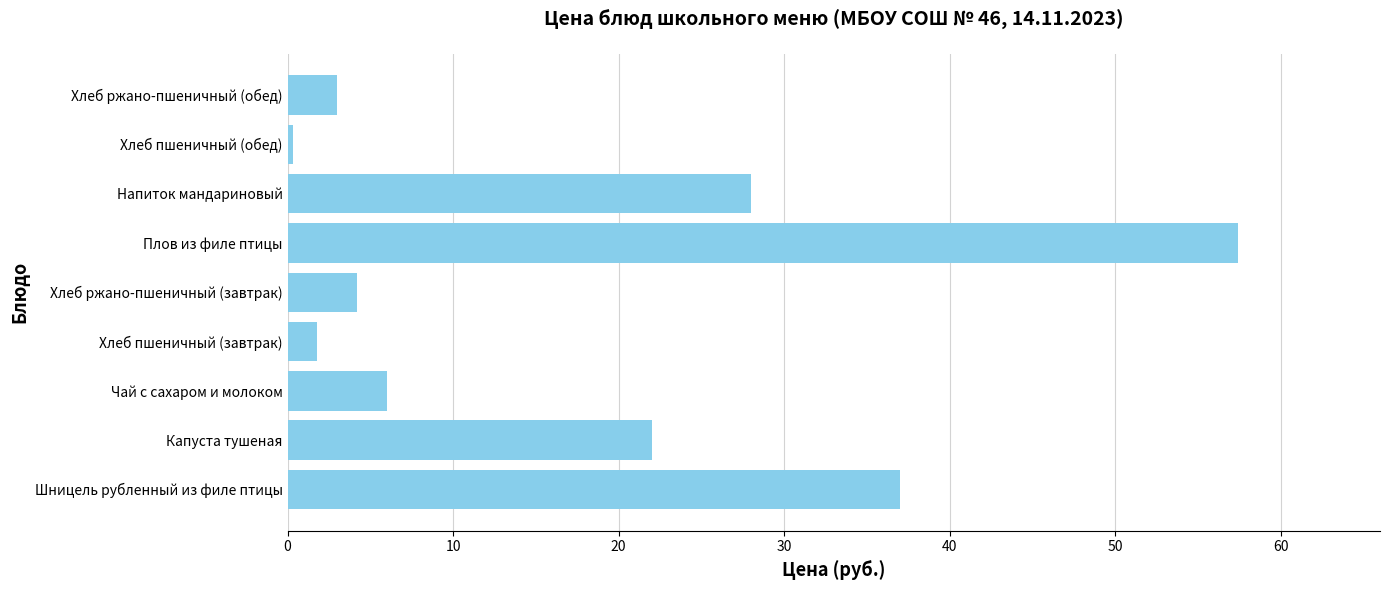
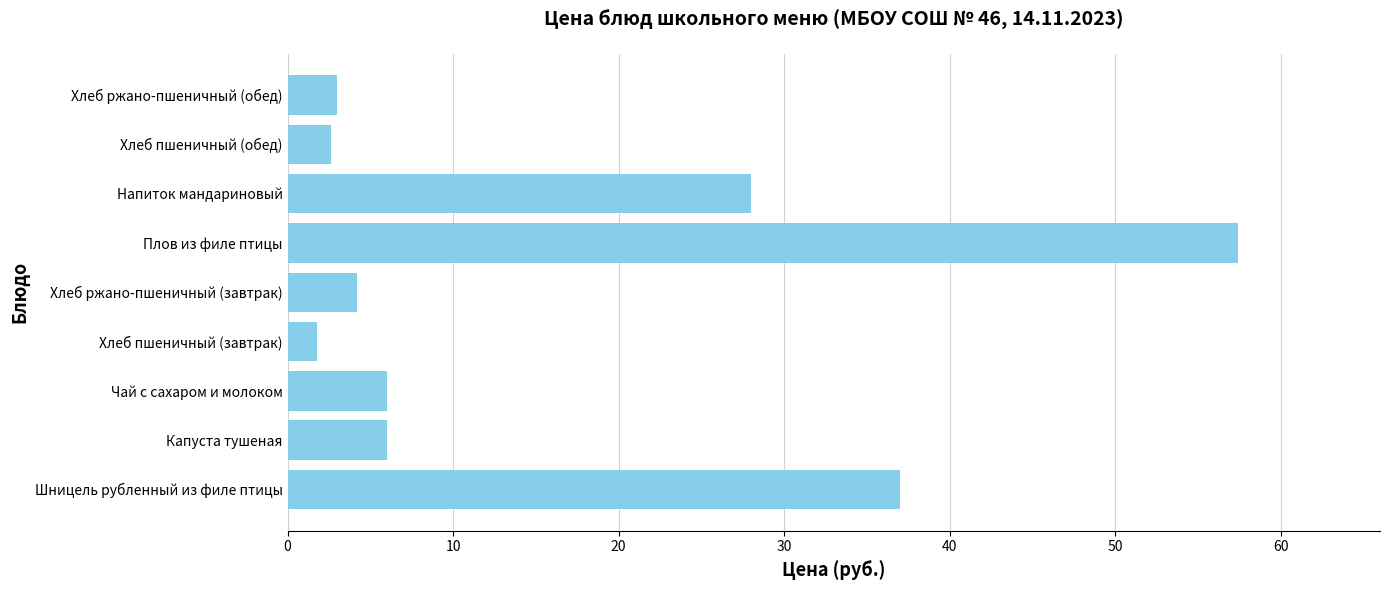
  {
    "Хлеб ржано-пшеничный (обед)": 3.0,
-   "Хлеб пшеничный (обед)": 0.3,
+   "Хлеб пшеничный (обед)": 2.6,
    "Напиток мандариновый": 28.0,
    "Плов из филе птицы": 57.4,
    "Хлеб ржано-пшеничный (завтрак)": 4.2,
    "Хлеб пшеничный (завтрак)": 1.8,
    "Чай с сахаром и молоком": 6.0,
-   "Капуста тушеная": 22,
+   "Капуста тушеная": 6,
    "Шницель рубленный из филе птицы": 37.0
  }
